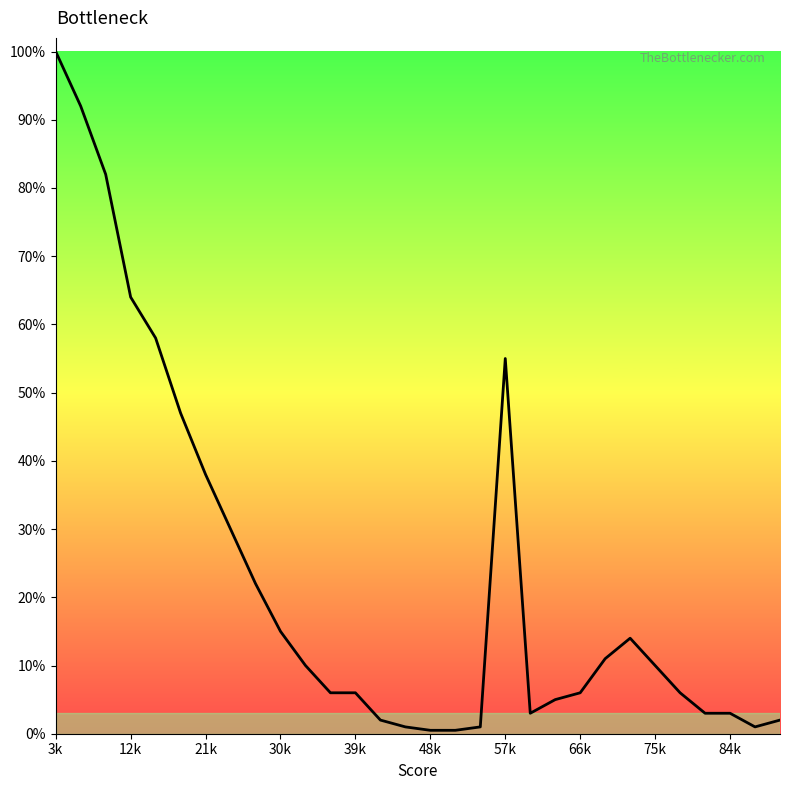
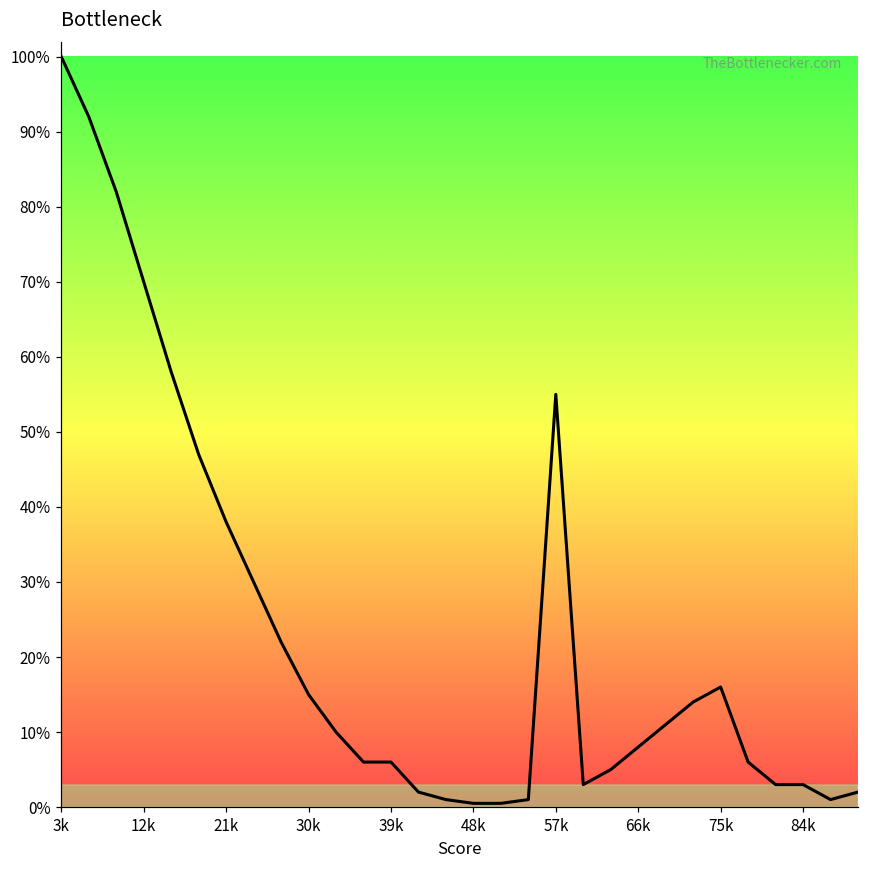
  {
    "3k": "100%",
-   "12k": "64%",
+   "12k": "70%",
    "21k": "38%",
    "30k": "15%",
    "39k": "6%",
    "57k": "55%",
-   "66k": "6%",
-   "75k": "10%"
+   "66k": "8%",
+   "75k": "16%"
  }
